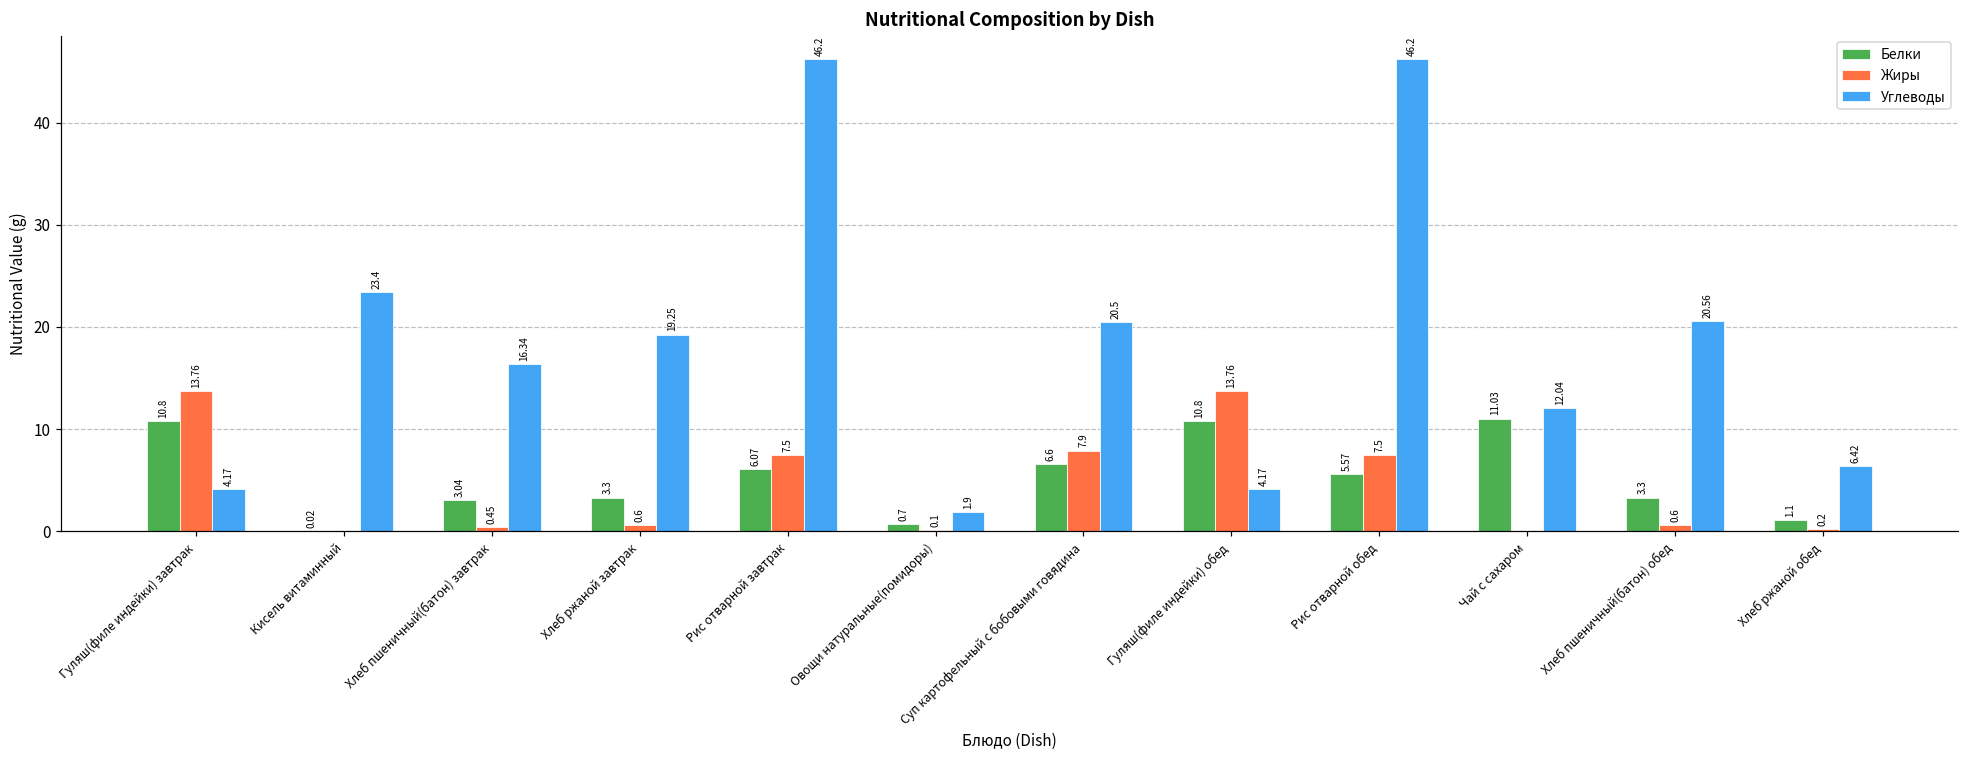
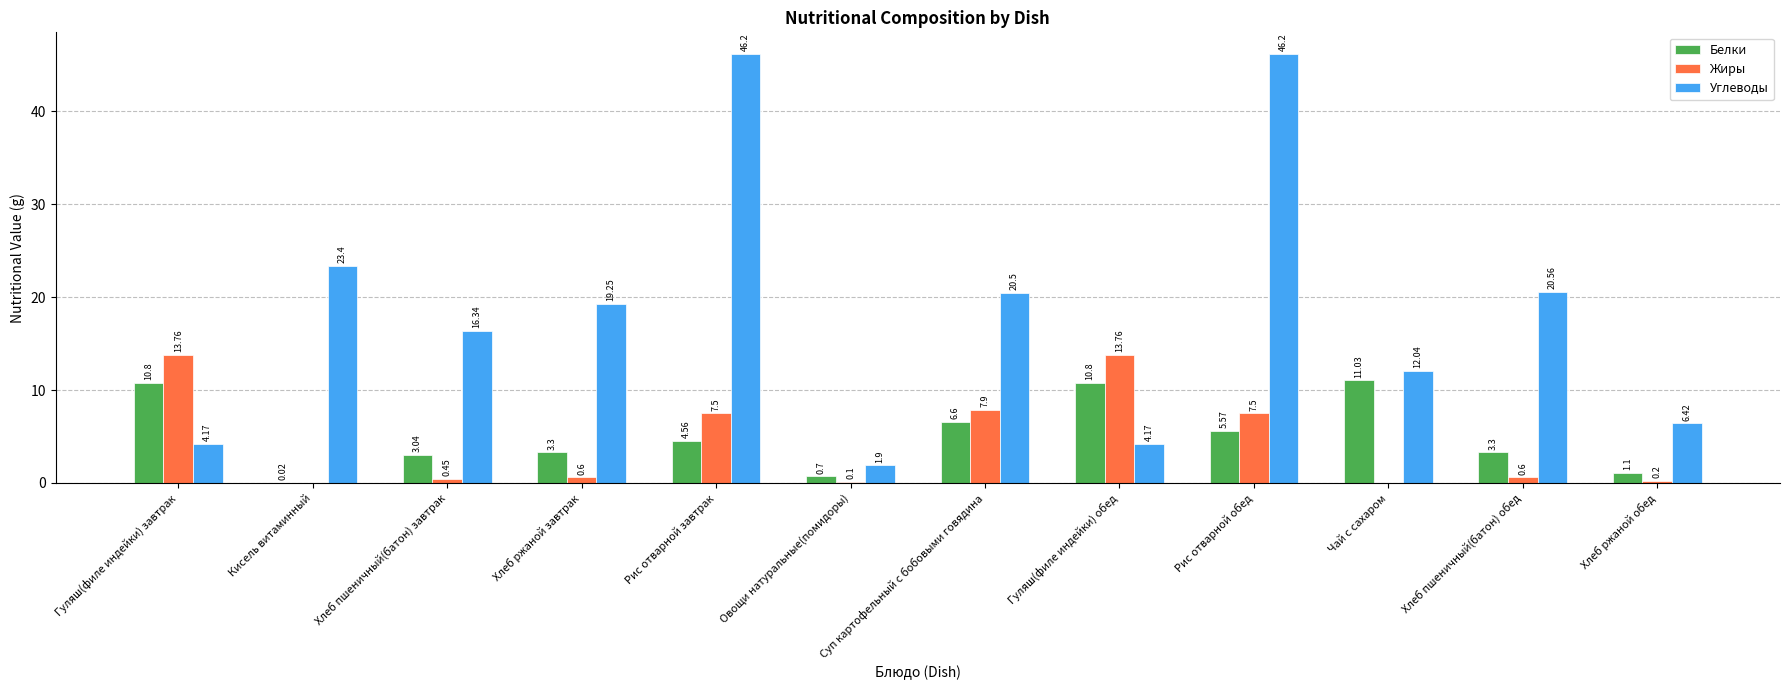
  {
    "Белки": {
      "Гуляш(филе индейки) завтрак": 10.8,
      "Кисель витаминный": 0.02,
      "Хлеб пшеничный(батон) завтрак": 3.04,
      "Хлеб ржаной завтрак": 3.3,
-     "Рис отварной завтрак": 6.07,
+     "Рис отварной завтрак": 4.56,
      "Овощи натуральные(помидоры)": 0.7,
      "Суп картофельный с бобовыми говядина": 6.6,
      "Гуляш(филе индейки) обед": 10.8,
      "Рис отварной обед": 5.57,
      "Чай с сахаром": 11.03,
      "Хлеб пшеничный(батон) обед": 3.3,
      "Хлеб ржаной обед": 1.1
    },
    "Жиры": {
      "Гуляш(филе индейки) завтрак": 13.76,
      "Хлеб пшеничный(батон) завтрак": 0.45,
      "Хлеб ржаной завтрак": 0.6,
      "Рис отварной завтрак": 7.5,
      "Овощи натуральные(помидоры)": 0.1,
      "Суп картофельный с бобовыми говядина": 7.9,
      "Гуляш(филе индейки) обед": 13.76,
      "Рис отварной обед": 7.5,
      "Хлеб пшеничный(батон) обед": 0.6,
      "Хлеб ржаной обед": 0.2
    },
    "Углеводы": {
      "Гуляш(филе индейки) завтрак": 4.17,
      "Кисель витаминный": 23.4,
      "Хлеб пшеничный(батон) завтрак": 16.34,
      "Хлеб ржаной завтрак": 19.25,
      "Рис отварной завтрак": 46.2,
      "Овощи натуральные(помидоры)": 1.9,
      "Суп картофельный с бобовыми говядина": 20.5,
      "Гуляш(филе индейки) обед": 4.17,
      "Рис отварной обед": 46.2,
      "Чай с сахаром": 12.04,
      "Хлеб пшеничный(батон) обед": 20.56,
      "Хлеб ржаной обед": 6.42
    }
  }
